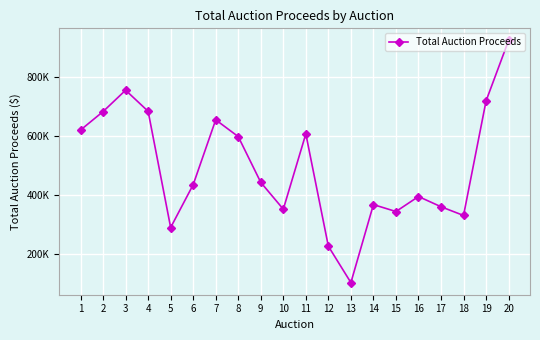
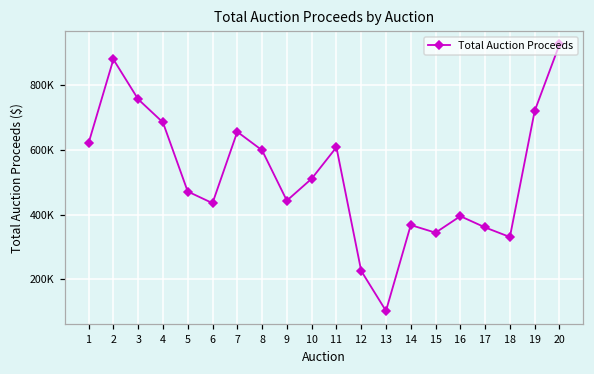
  {
    "1": 620000,
-   "2": 680000,
+   "2": 880000,
    "3": 760000,
    "4": 680000,
-   "5": 290000,
+   "5": 470000,
    "6": 440000,
    "7": 660000,
    "8": 600000,
    "9": 440000,
-   "10": 350000,
+   "10": 510000,
    "11": 610000,
    "12": 230000,
    "13": 100000,
    "14": 370000,
    "15": 340000,
    "16": 400000,
    "17": 360000,
    "18": 330000,
    "19": 720000
  }
